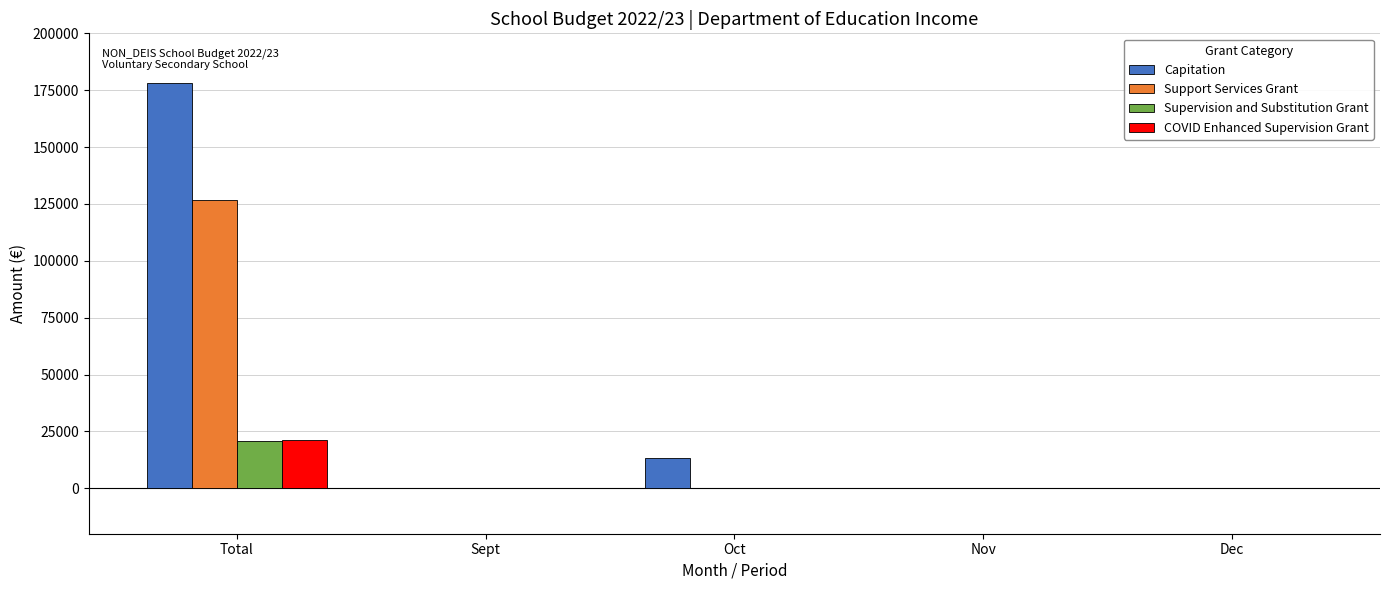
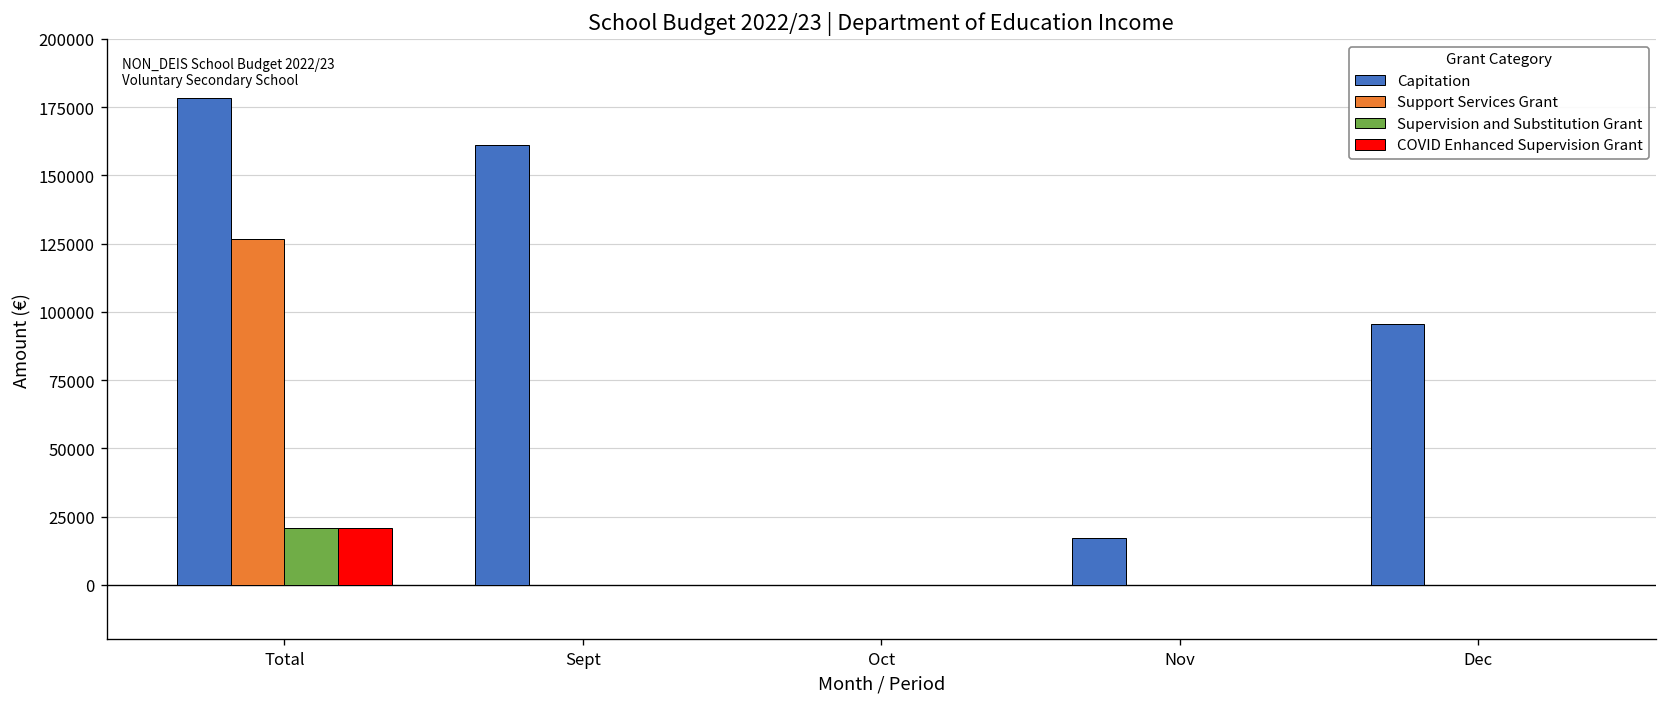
  {
    "Capitation": {
-     "Sept": 0,
-     "Oct": 13000,
-     "Nov": 0,
-     "Dec": 0
+     "Sept": 161000,
+     "Oct": 0,
+     "Nov": 17000,
+     "Dec": 96000
    },
    "Support Services Grant": {
      "Total": 127000,
      "Sept": 0,
      "Oct": 0,
      "Nov": 0,
      "Dec": 0
    },
    "Supervision and Substitution Grant": {
      "Total": 21000,
      "Sept": 0,
      "Oct": 0,
      "Nov": 0,
      "Dec": 0
    },
    "COVID Enhanced Supervision Grant": {
      "Total": 21000,
      "Sept": 0,
      "Oct": 0,
      "Nov": 0,
      "Dec": 0
    }
  }
